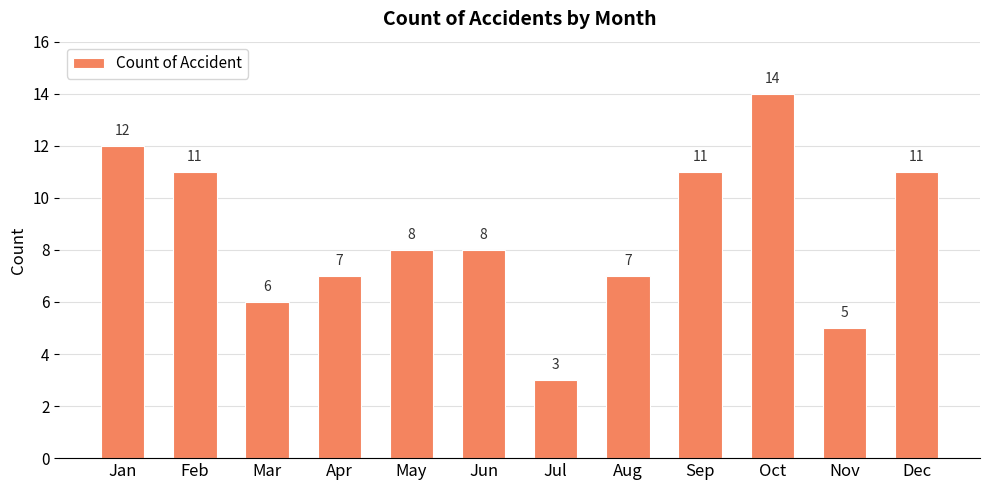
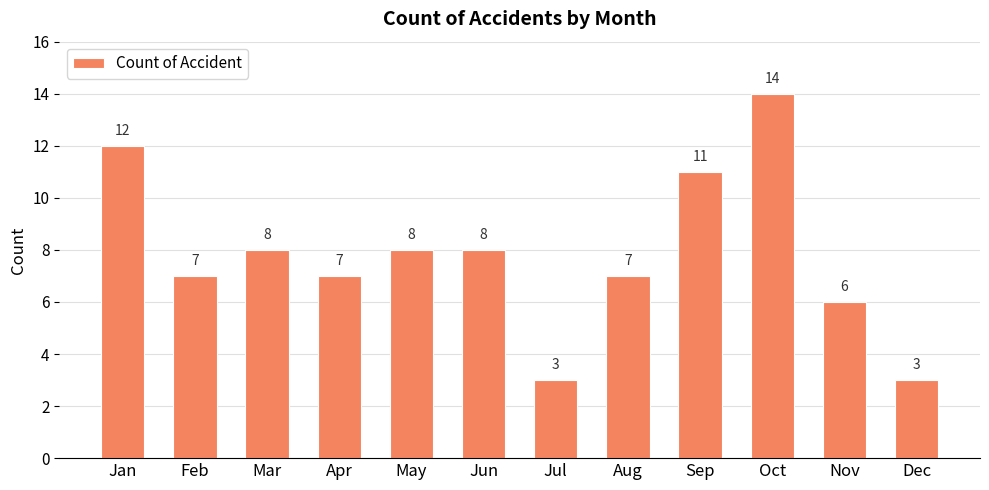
  {
    "Jan": 12,
-   "Feb": 11,
-   "Mar": 6,
+   "Feb": 7,
+   "Mar": 8,
    "Apr": 7,
    "May": 8,
    "Jun": 8,
    "Jul": 3,
    "Aug": 7,
    "Sep": 11,
    "Oct": 14,
-   "Nov": 5,
-   "Dec": 11
+   "Nov": 6,
+   "Dec": 3
  }
